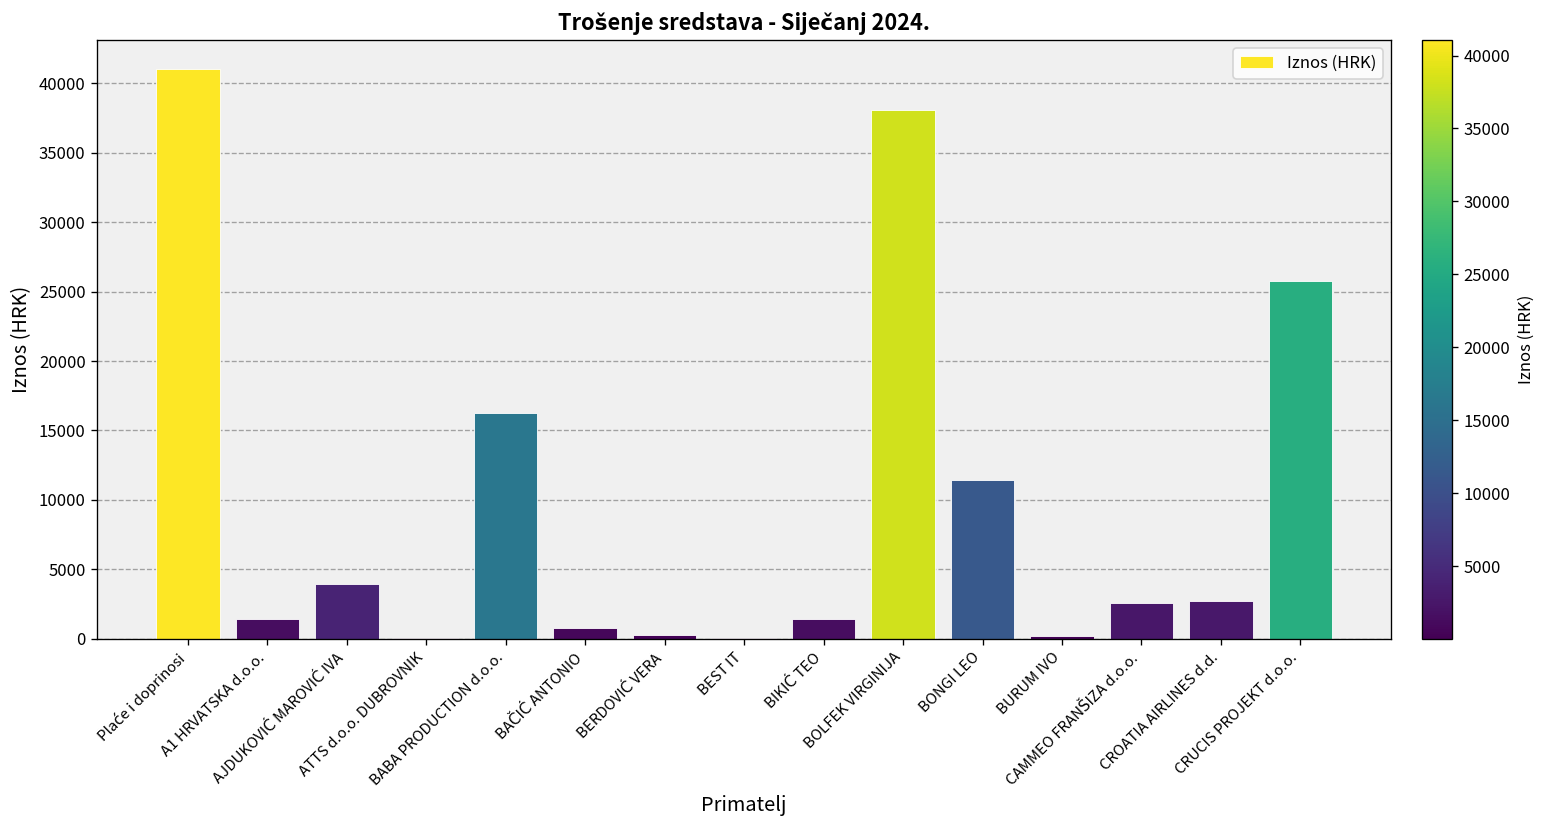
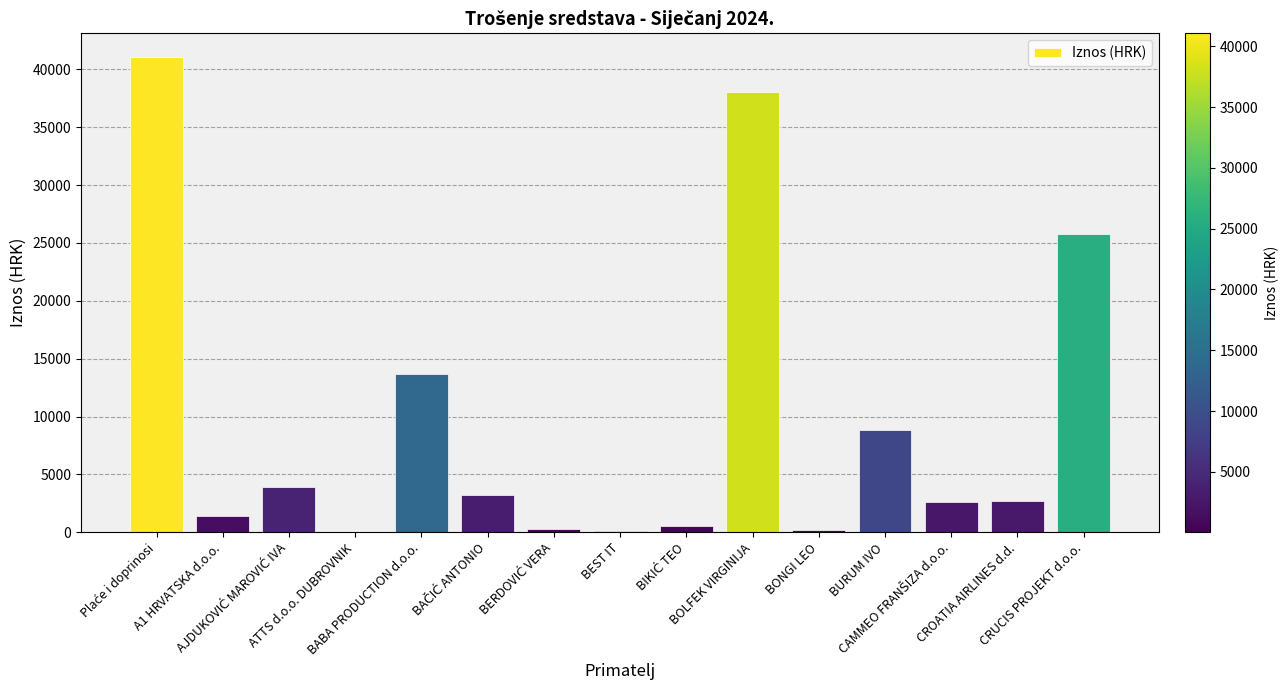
  {
    "Plaće i doprinosi": 41100,
    "A1 HRVATSKA d.o.o.": 1400,
    "AJDUKOVIĆ MAROVIĆ IVA": 3900,
-   "BABA PRODUCTION d.o.o.": 16300,
-   "BAČIĆ ANTONIO": 800,
+   "BABA PRODUCTION d.o.o.": 13700,
+   "BAČIĆ ANTONIO": 3200,
    "BERDOVIĆ VERA": 300,
-   "BIKIĆ TEO": 1400,
+   "BIKIĆ TEO": 600,
    "BOLFEK VIRGINIJA": 38100,
-   "BONGI LEO": 11400,
-   "BURUM IVO": 200,
+   "BONGI LEO": 200,
+   "BURUM IVO": 8800,
    "CAMMEO FRANŠIZA d.o.o.": 2600,
    "CROATIA AIRLINES d.d.": 2700,
    "CRUCIS PROJEKT d.o.o.": 25800
  }
